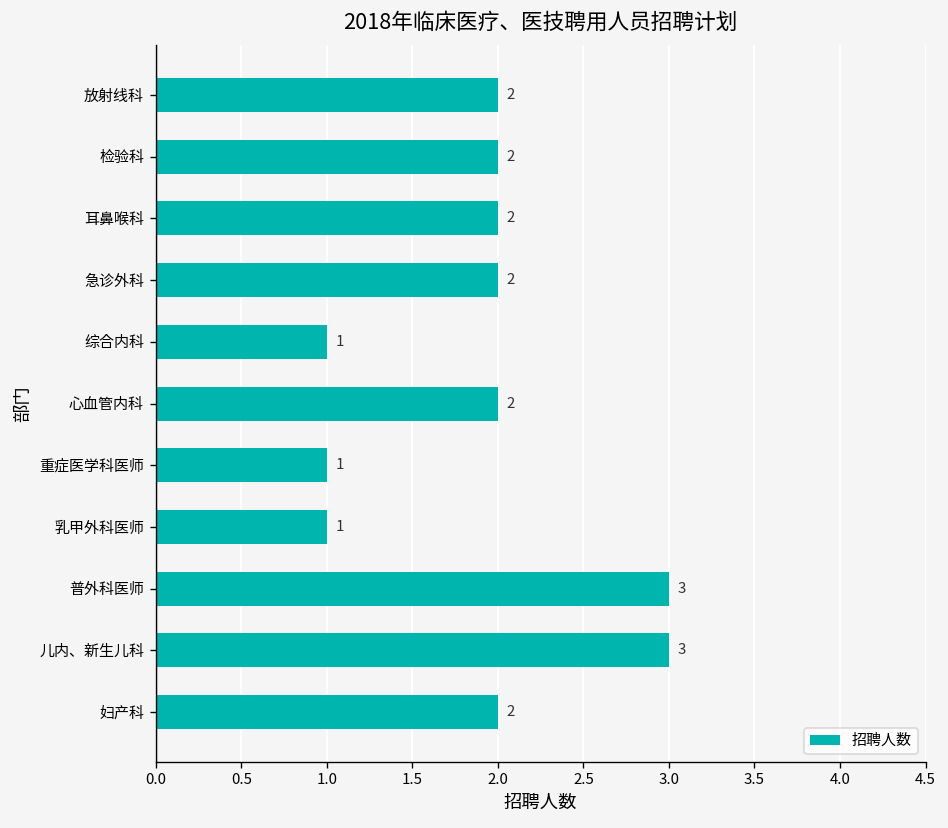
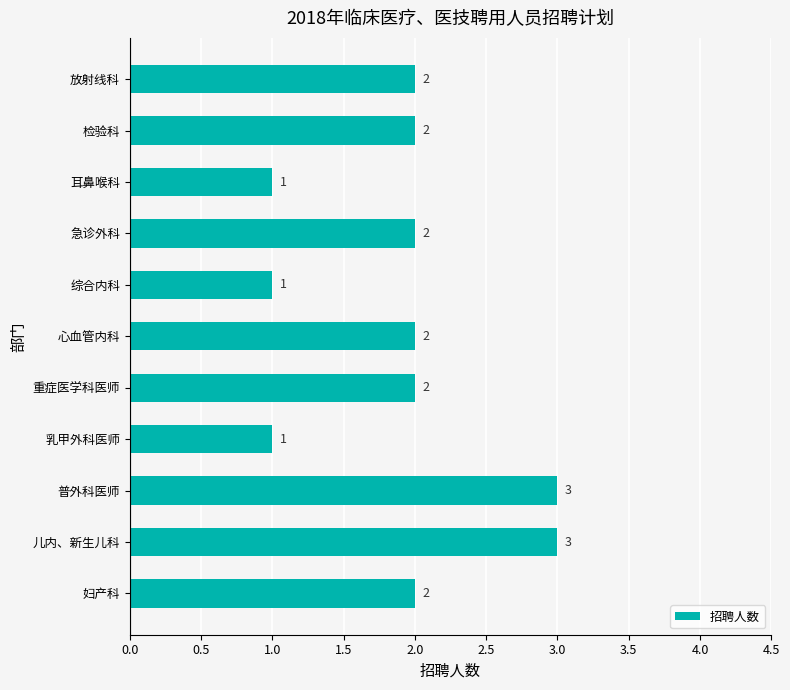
  {
    "放射线科": 2,
    "检验科": 2,
-   "耳鼻喉科": 2,
+   "耳鼻喉科": 1,
    "急诊外科": 2,
    "综合内科": 1,
    "心血管内科": 2,
-   "重症医学科医师": 1,
+   "重症医学科医师": 2,
    "乳甲外科医师": 1,
    "普外科医师": 3,
    "儿内、新生儿科": 3,
    "妇产科": 2
  }
